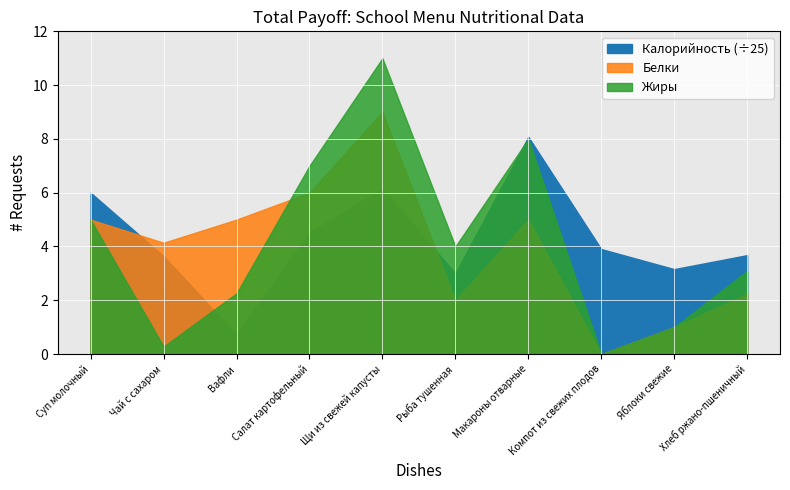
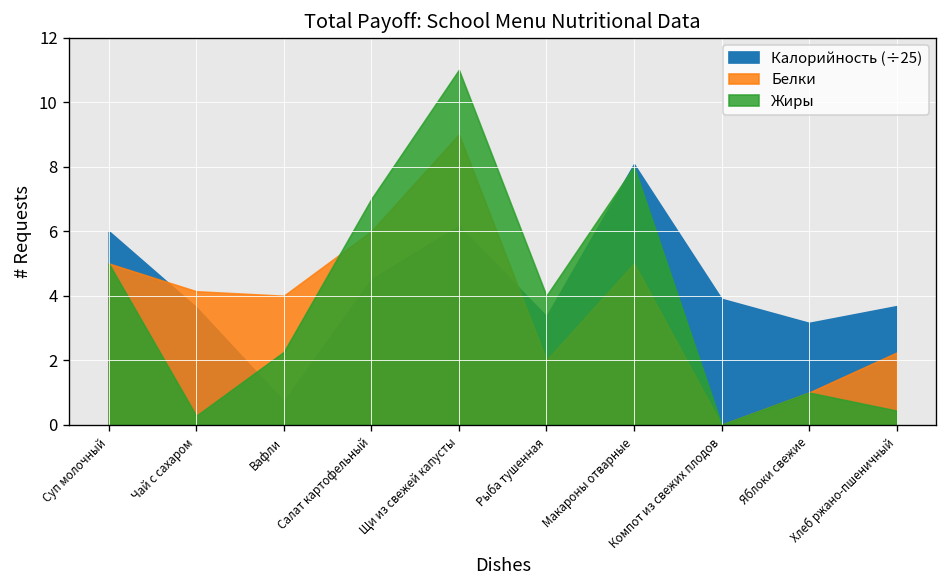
  {
    "Калорийность (÷25)": {
      "Суп молочный": 6.0,
      "Чай с сахаром": 3.6,
      "Вафли": 0.7,
      "Салат картофельный": 4.5,
      "Щи из свежей капусты": 6.2,
-     "Рыба тушенная": 3.0,
+     "Рыба тушенная": 3.4,
      "Компот из свежих плодов": 3.9,
      "Яблоки свежие": 3.2,
      "Хлеб ржано-пшеничный": 3.7
    },
    "Белки": {
      "Чай с сахаром": 4.1,
-     "Вафли": 5,
+     "Вафли": 4,
      "Салат картофельный": 6,
      "Щи из свежей капусты": 9,
      "Рыба тушенная": 2,
      "Макароны отварные": 5,
      "Хлеб ржано-пшеничный": 2.2
    },
    "Жиры": {
      "Чай с сахаром": 0.3,
      "Вафли": 2.3,
      "Салат картофельный": 7.0,
      "Щи из свежей капусты": 11.0,
      "Рыба тушенная": 4.0,
-     "Хлеб ржано-пшеничный": 3.1
+     "Хлеб ржано-пшеничный": 0.4
    }
  }
